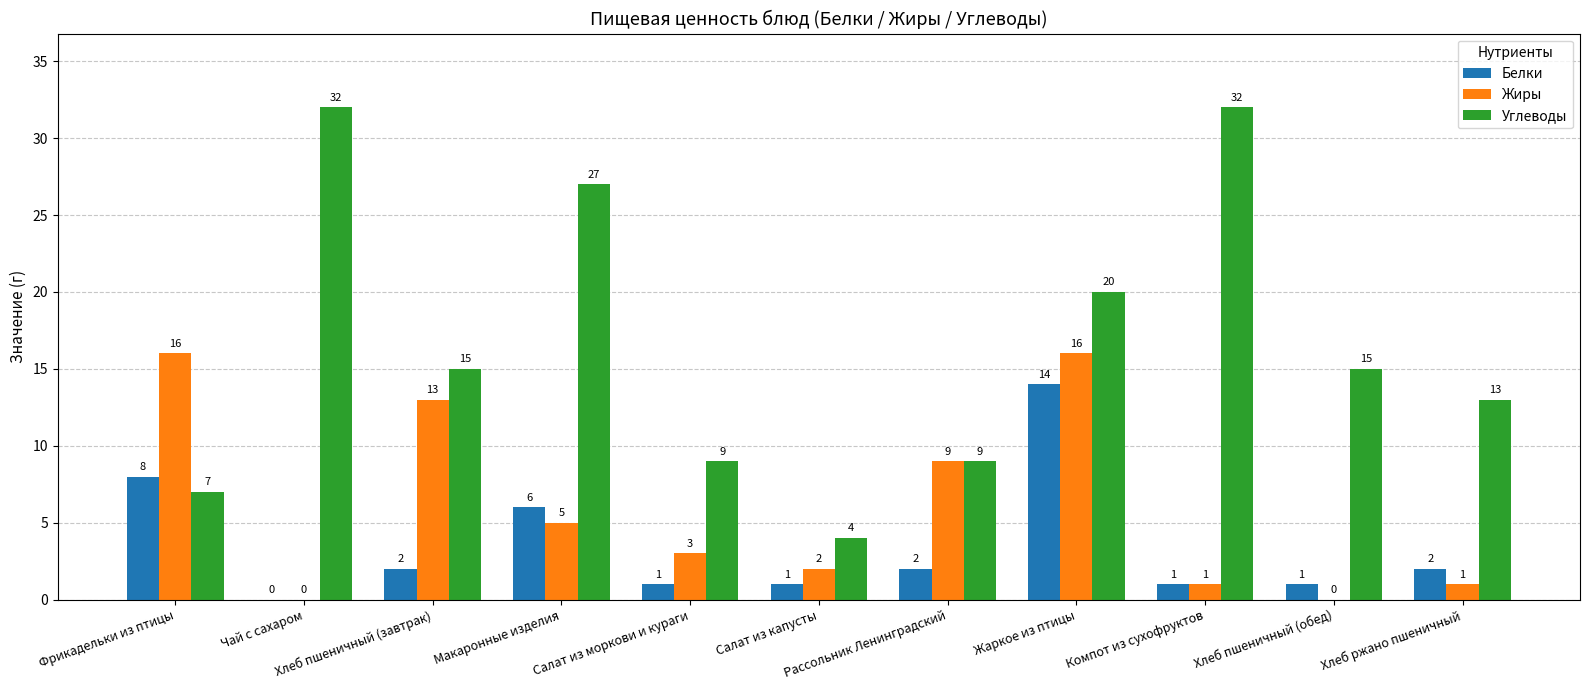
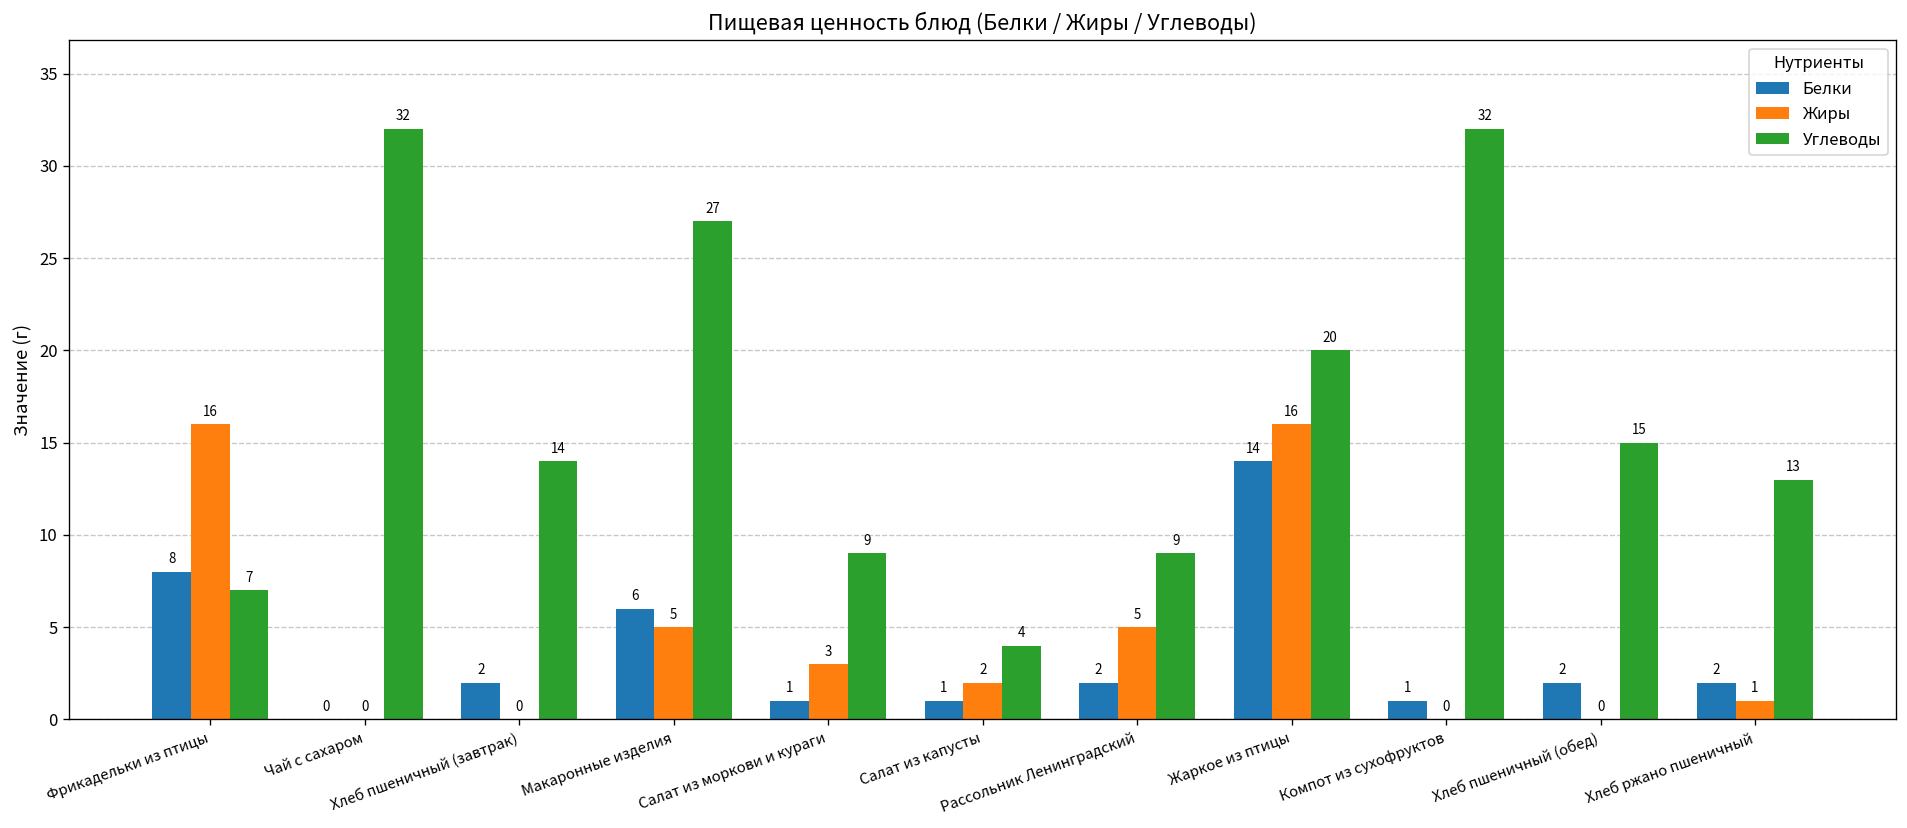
  {
    "Белки": {
      "Фрикадельки из птицы": 8,
      "Чай с сахаром": 0,
      "Хлеб пшеничный (завтрак)": 2,
      "Макаронные изделия": 6,
      "Салат из моркови и кураги": 1,
      "Салат из капусты": 1,
      "Рассольник Ленинградский": 2,
      "Жаркое из птицы": 14,
      "Компот из сухофруктов": 1,
-     "Хлеб пшеничный (обед)": 1,
+     "Хлеб пшеничный (обед)": 2,
      "Хлеб ржано пшеничный": 2
    },
    "Жиры": {
      "Фрикадельки из птицы": 16,
      "Чай с сахаром": 0,
-     "Хлеб пшеничный (завтрак)": 13,
+     "Хлеб пшеничный (завтрак)": 0,
      "Макаронные изделия": 5,
      "Салат из моркови и кураги": 3,
      "Салат из капусты": 2,
-     "Рассольник Ленинградский": 9,
+     "Рассольник Ленинградский": 5,
      "Жаркое из птицы": 16,
-     "Компот из сухофруктов": 1,
+     "Компот из сухофруктов": 0,
      "Хлеб пшеничный (обед)": 0,
      "Хлеб ржано пшеничный": 1
    },
    "Углеводы": {
      "Фрикадельки из птицы": 7,
      "Чай с сахаром": 32,
-     "Хлеб пшеничный (завтрак)": 15,
+     "Хлеб пшеничный (завтрак)": 14,
      "Макаронные изделия": 27,
      "Салат из моркови и кураги": 9,
      "Салат из капусты": 4,
      "Рассольник Ленинградский": 9,
      "Жаркое из птицы": 20,
      "Компот из сухофруктов": 32,
      "Хлеб пшеничный (обед)": 15,
      "Хлеб ржано пшеничный": 13
    }
  }
